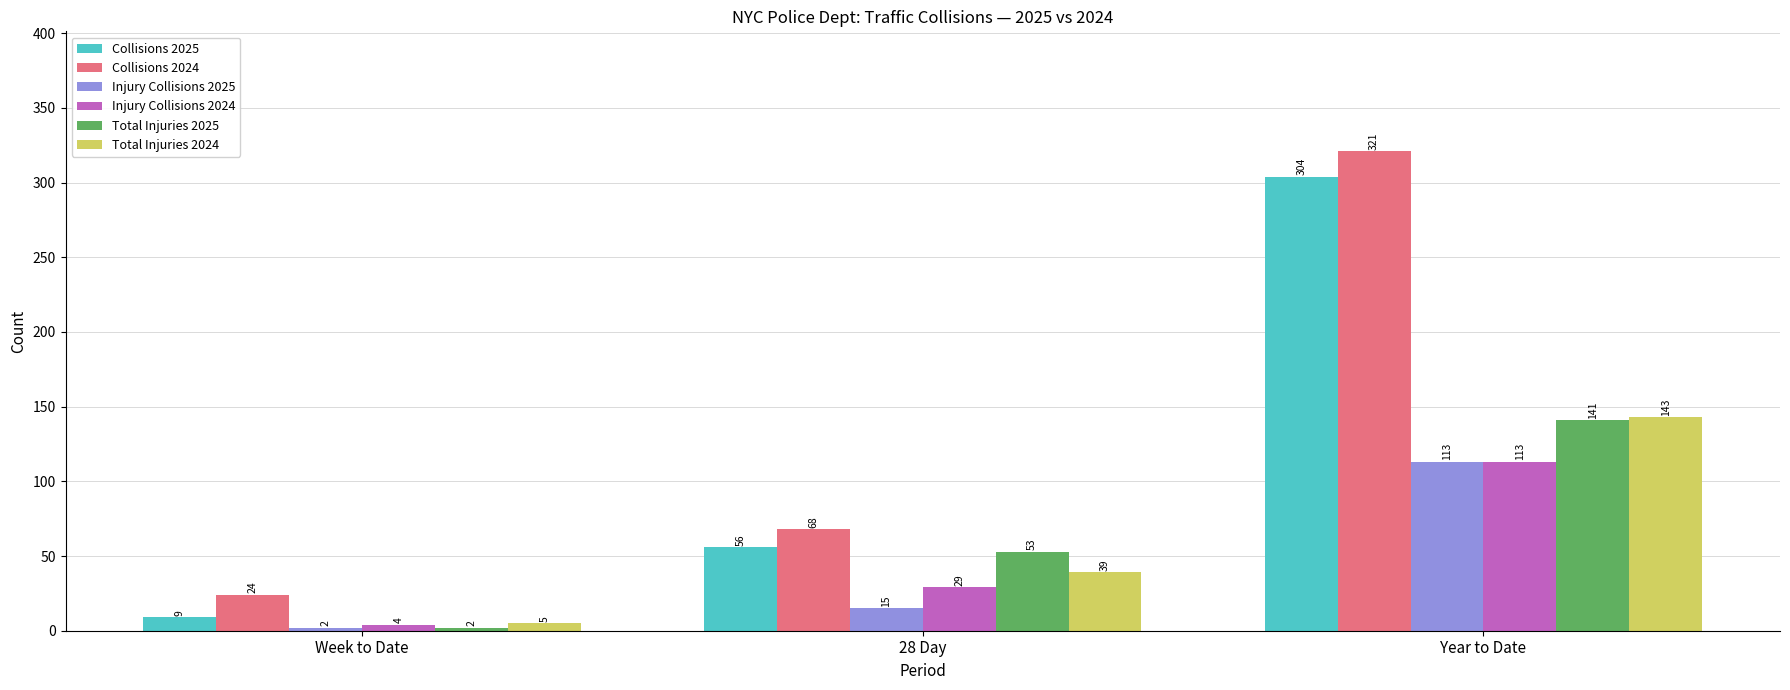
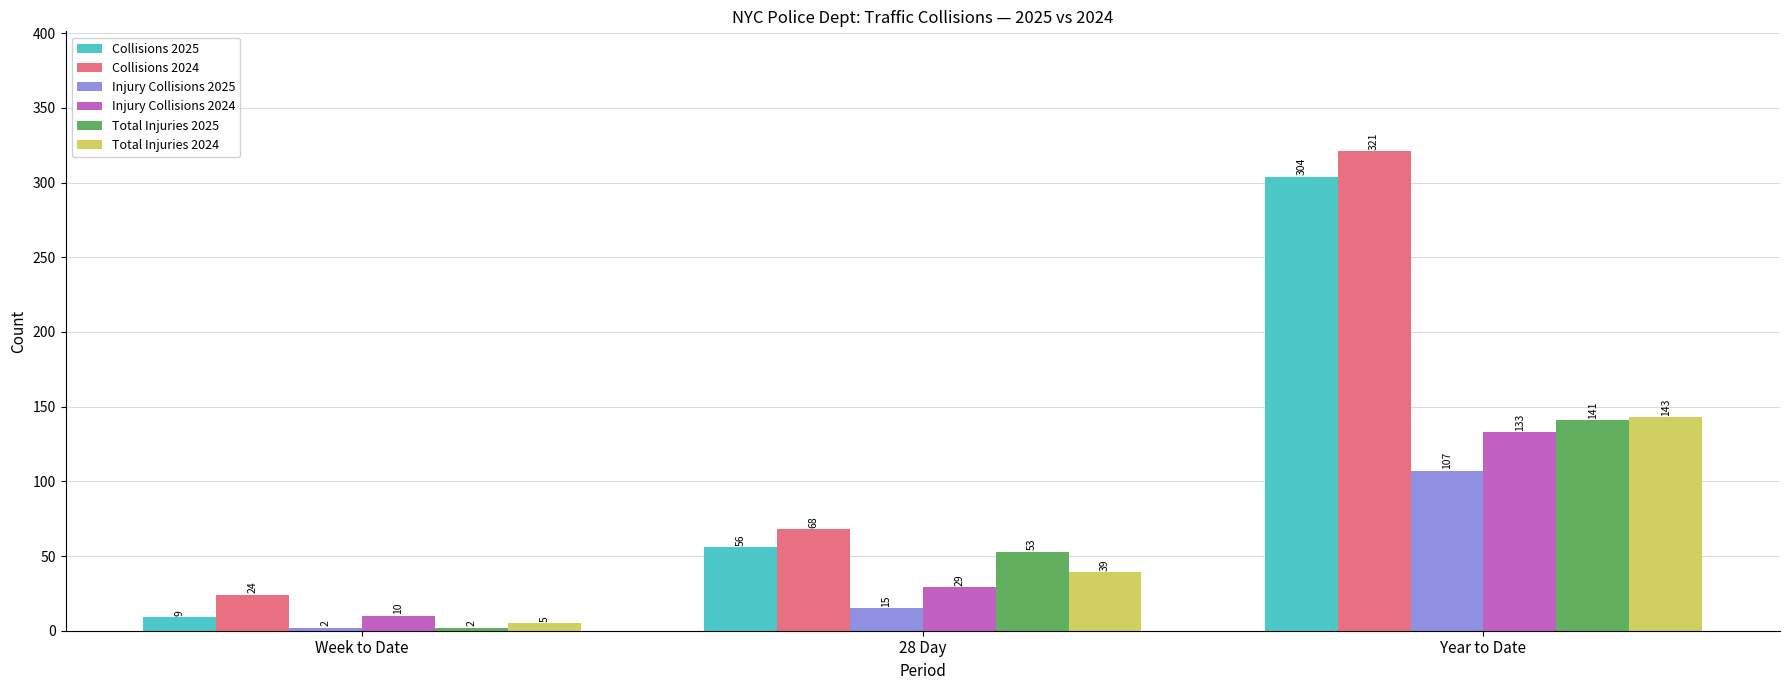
  {
    "Collisions 2025": {
      "Week to Date": 9,
      "28 Day": 56,
      "Year to Date": 304
    },
    "Collisions 2024": {
      "Week to Date": 24,
      "28 Day": 68,
      "Year to Date": 321
    },
    "Injury Collisions 2025": {
      "Week to Date": 2,
      "28 Day": 15,
-     "Year to Date": 113
+     "Year to Date": 107
    },
    "Injury Collisions 2024": {
-     "Week to Date": 4,
+     "Week to Date": 10,
      "28 Day": 29,
-     "Year to Date": 113
+     "Year to Date": 133
    },
    "Total Injuries 2025": {
      "Week to Date": 2,
      "28 Day": 53,
      "Year to Date": 141
    },
    "Total Injuries 2024": {
      "Week to Date": 5,
      "28 Day": 39,
      "Year to Date": 143
    }
  }
